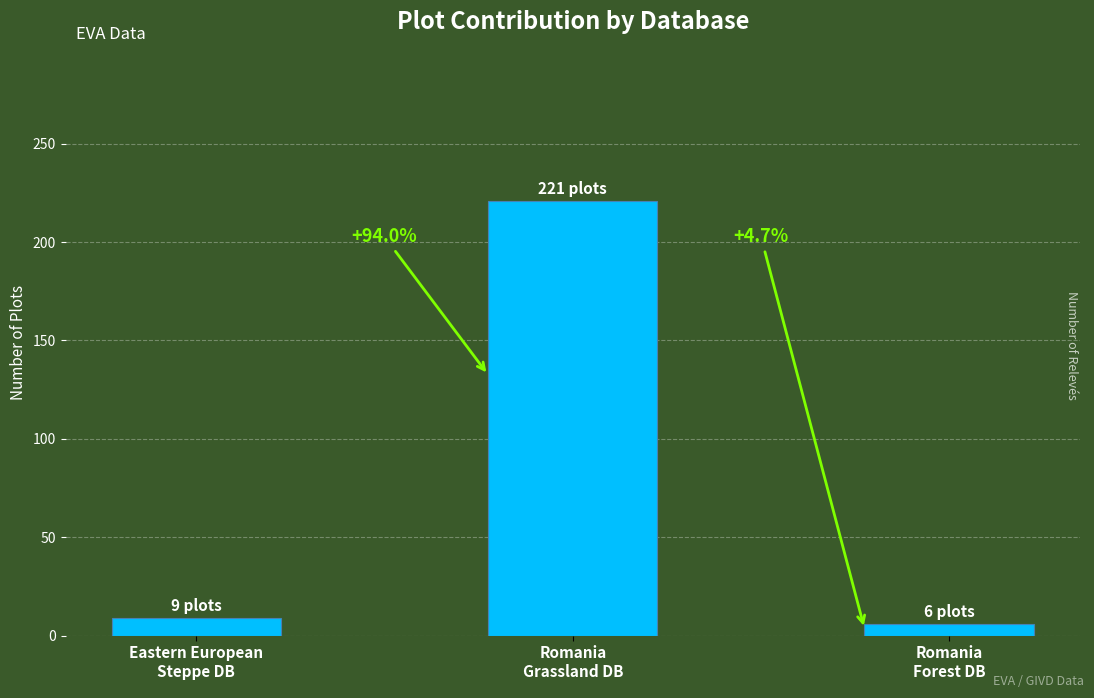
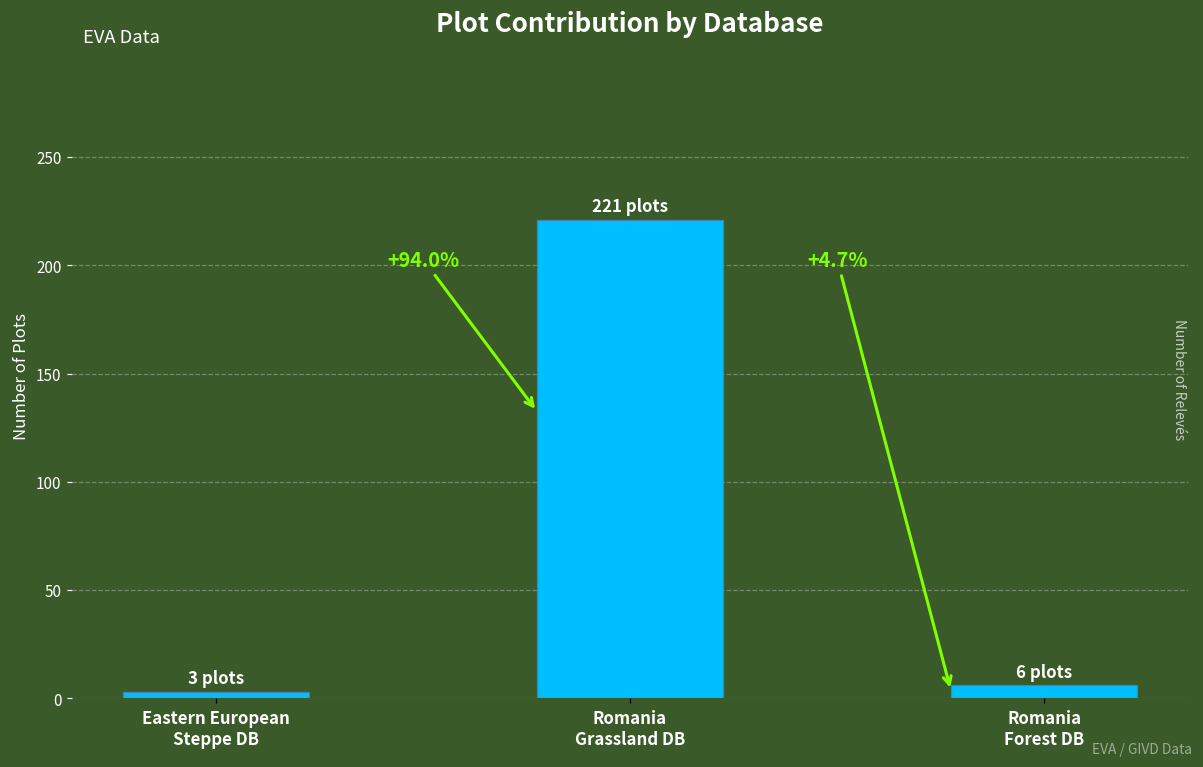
  {
-   "Eastern European Steppe DB": 9,
+   "Eastern European Steppe DB": 3,
    "Romania Grassland DB": 221,
    "Romania Forest DB": 6
  }
